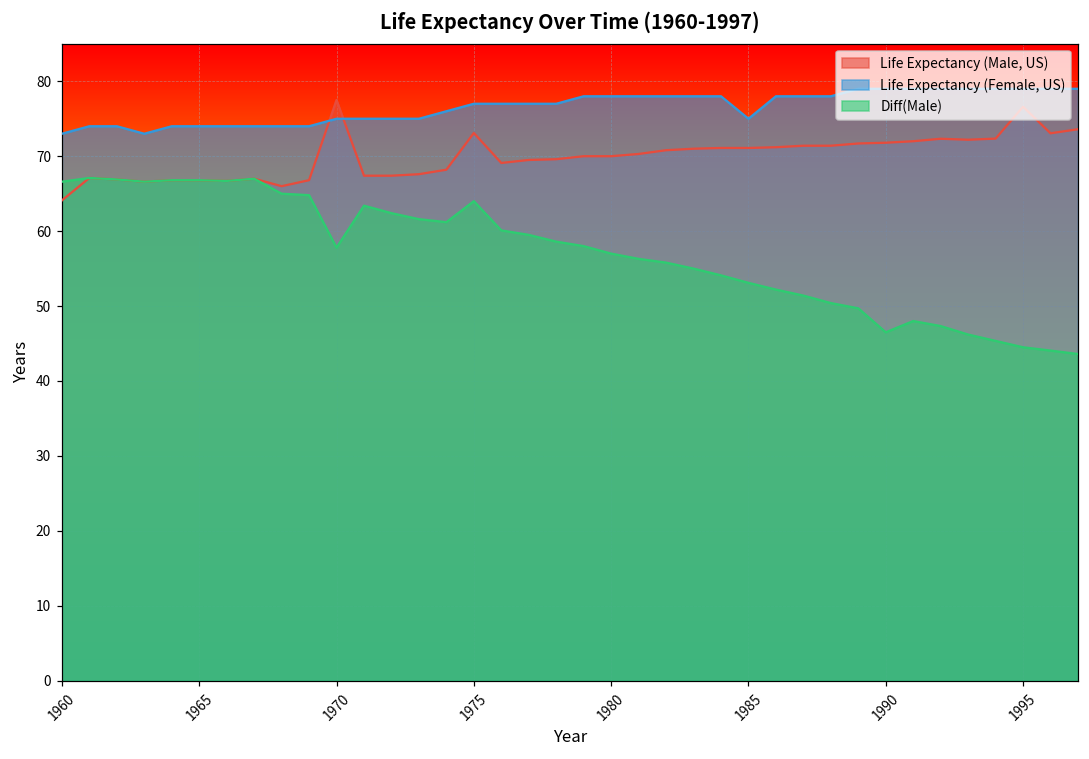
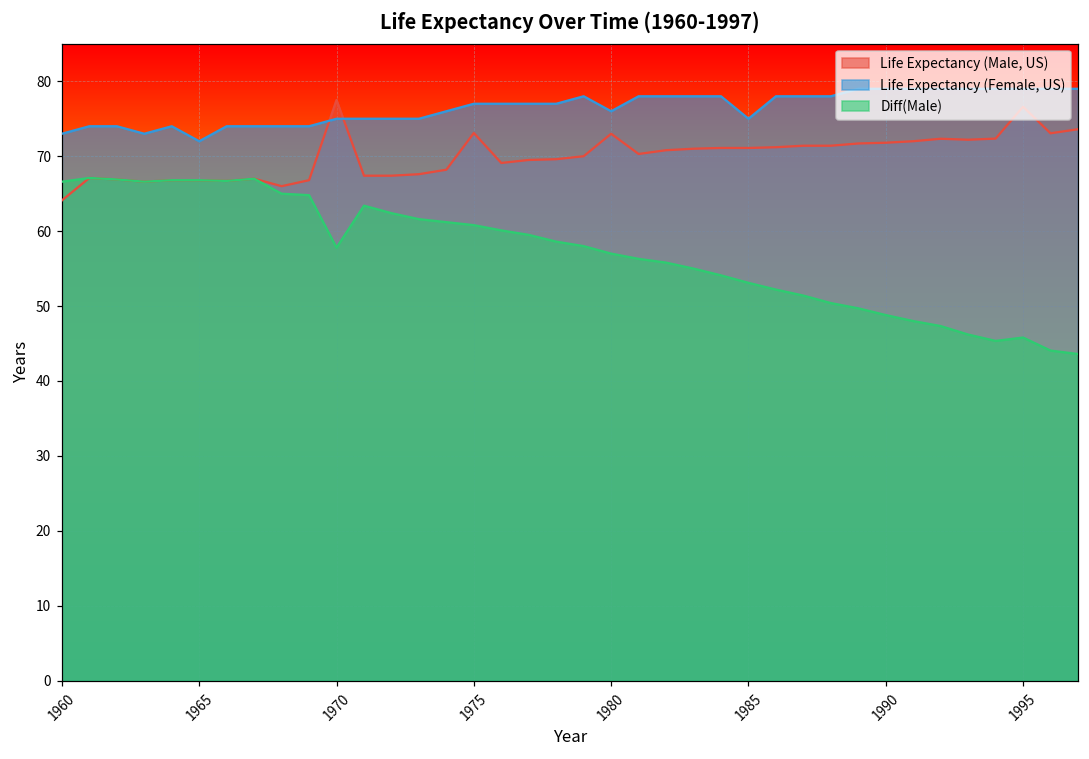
  {
    "Life Expectancy (Male, US)": {
      "1960": 64,
      "1970": 78,
      "1975": 73,
-     "1980": 70,
+     "1980": 73,
      "1985": 71,
      "1990": 72
    },
    "Life Expectancy (Female, US)": {
      "1960": 73,
-     "1965": 74,
+     "1965": 72,
      "1970": 75,
      "1975": 77,
-     "1980": 78,
+     "1980": 76,
      "1985": 75
    },
    "Diff(Male)": {
      "1960": 67,
      "1970": 58,
-     "1975": 64,
+     "1975": 61,
      "1980": 57,
      "1985": 53,
-     "1990": 47,
-     "1995": 45
+     "1990": 49,
+     "1995": 46
    }
  }
